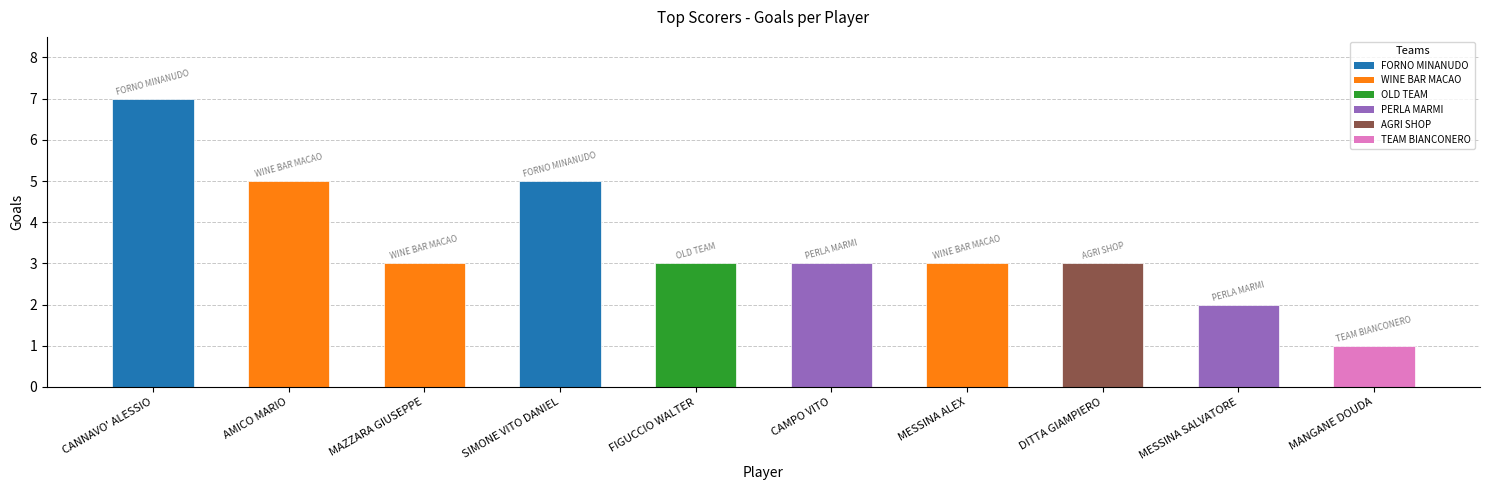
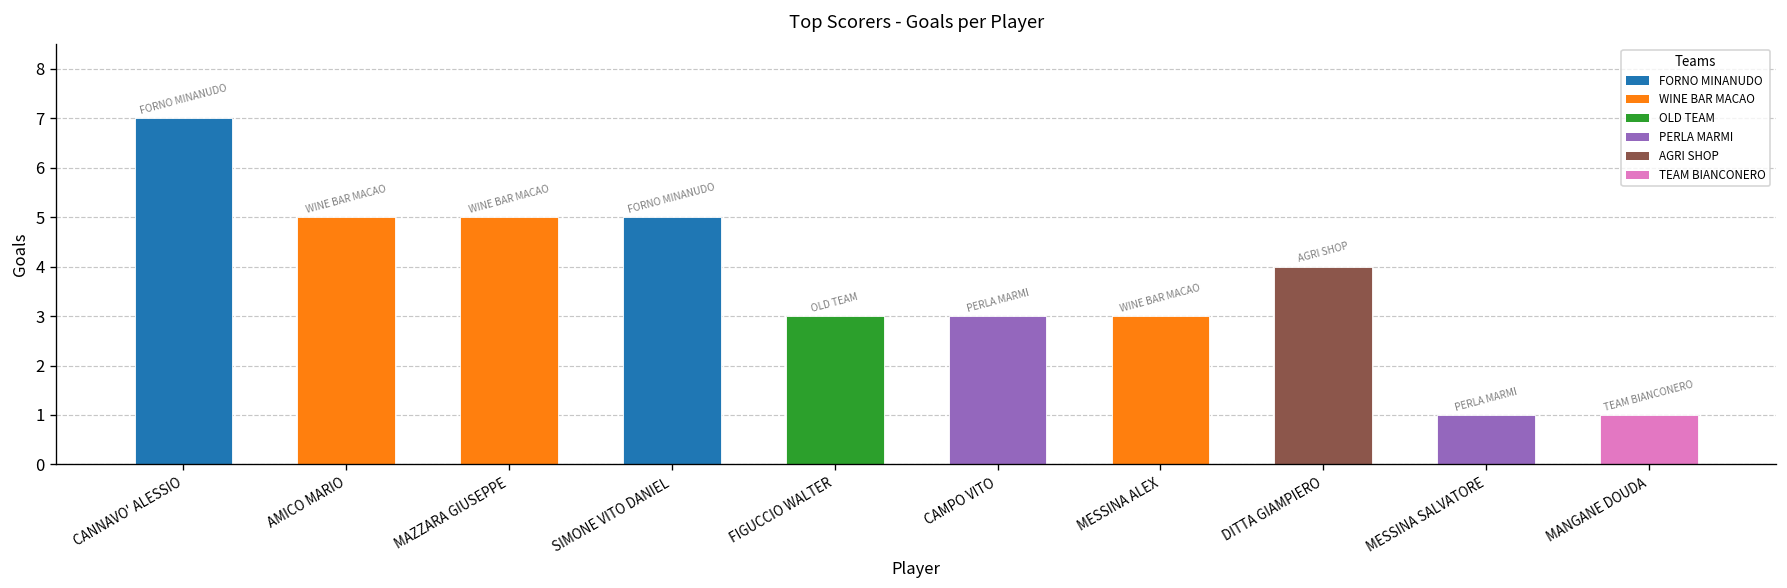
  {
    "CANNAVO' ALESSIO": 7,
    "AMICO MARIO": 5,
-   "MAZZARA GIUSEPPE": 3,
+   "MAZZARA GIUSEPPE": 5,
    "SIMONE VITO DANIEL": 5,
    "FIGUCCIO WALTER": 3,
    "CAMPO VITO": 3,
    "MESSINA ALEX": 3,
-   "DITTA GIAMPIERO": 3,
-   "MESSINA SALVATORE": 2,
+   "DITTA GIAMPIERO": 4,
+   "MESSINA SALVATORE": 1,
    "MANGANE DOUDA": 1
  }
